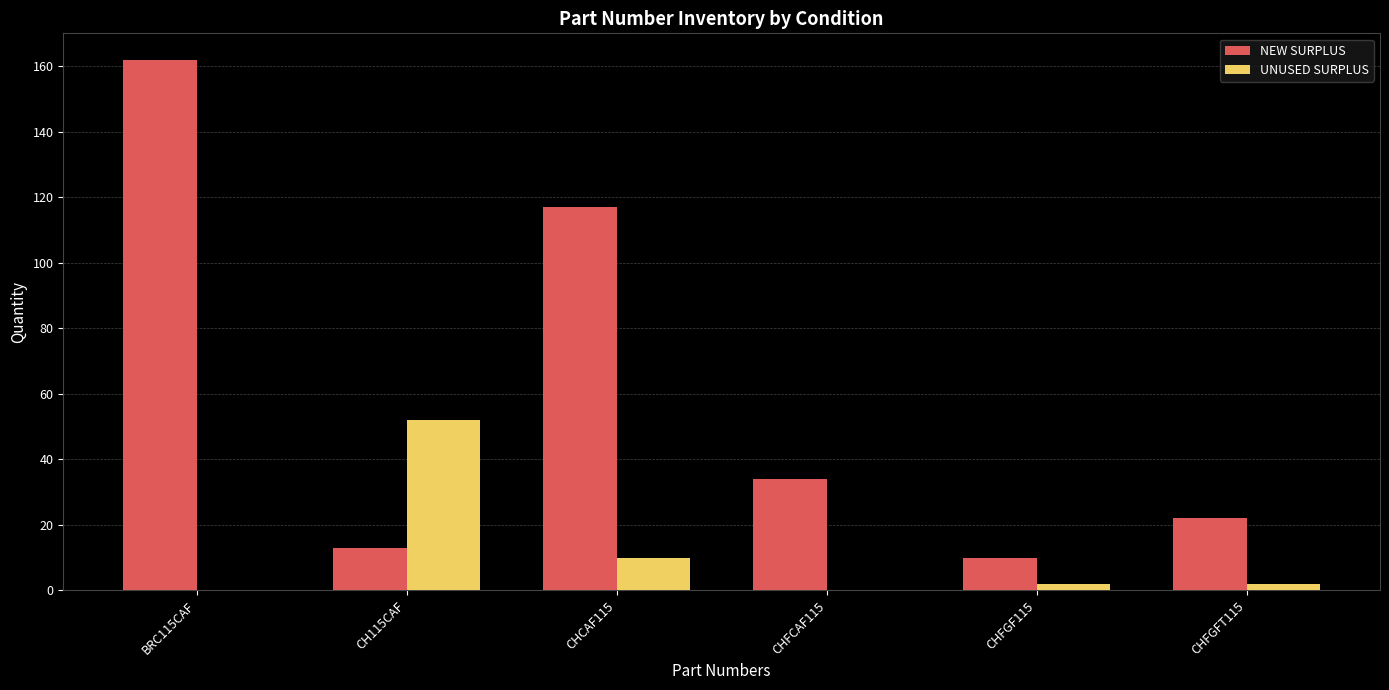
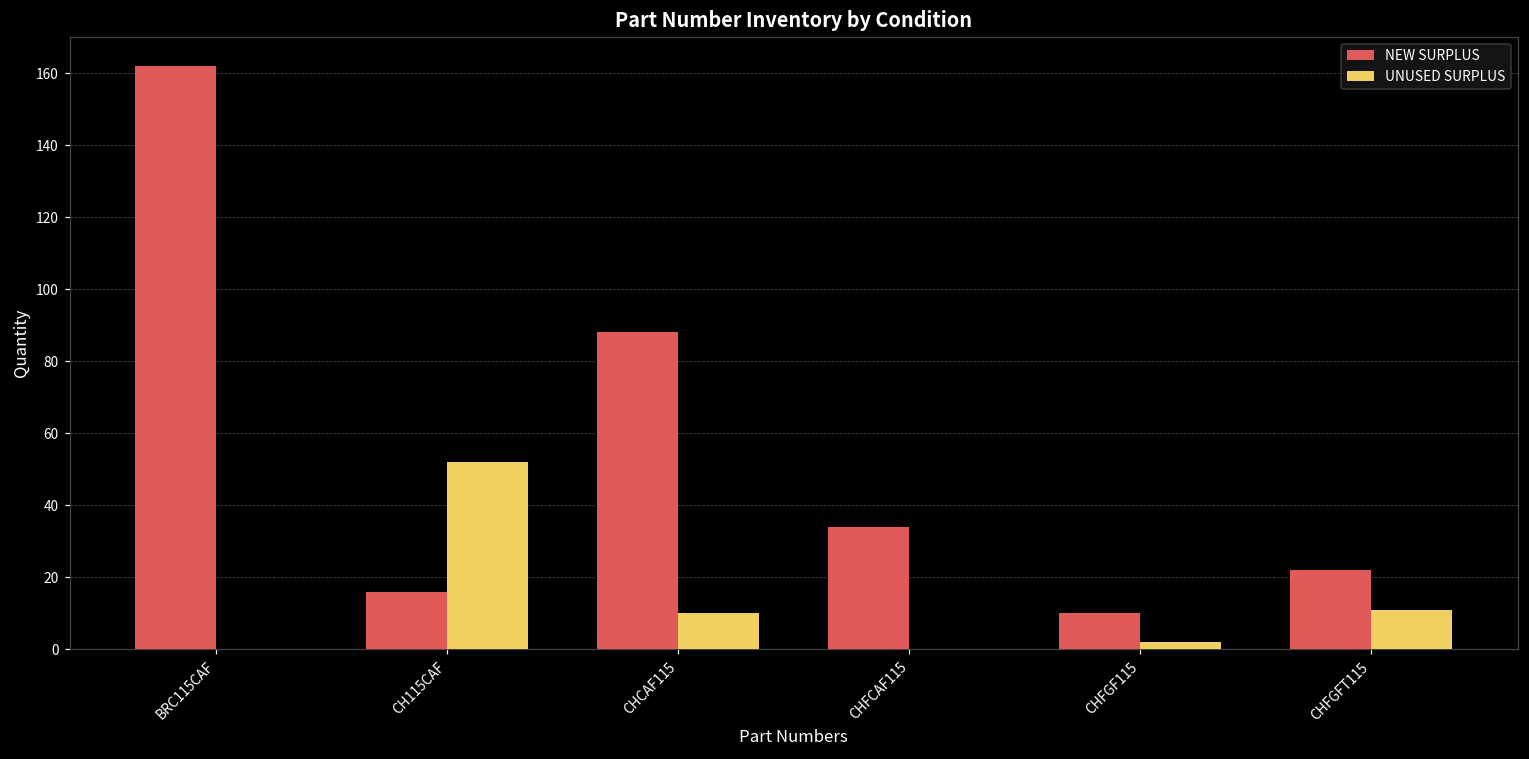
  {
    "NEW SURPLUS": {
      "BRC115CAF": 162,
-     "CH115CAF": 13,
-     "CHCAF115": 117,
+     "CH115CAF": 16,
+     "CHCAF115": 88,
      "CHFCAF115": 34,
      "CHFGF115": 10,
      "CHFGFT115": 22
    },
    "UNUSED SURPLUS": {
      "BRC115CAF": 0,
      "CH115CAF": 52,
      "CHCAF115": 10,
      "CHFCAF115": 0,
      "CHFGF115": 2,
-     "CHFGFT115": 2
+     "CHFGFT115": 11
    }
  }
